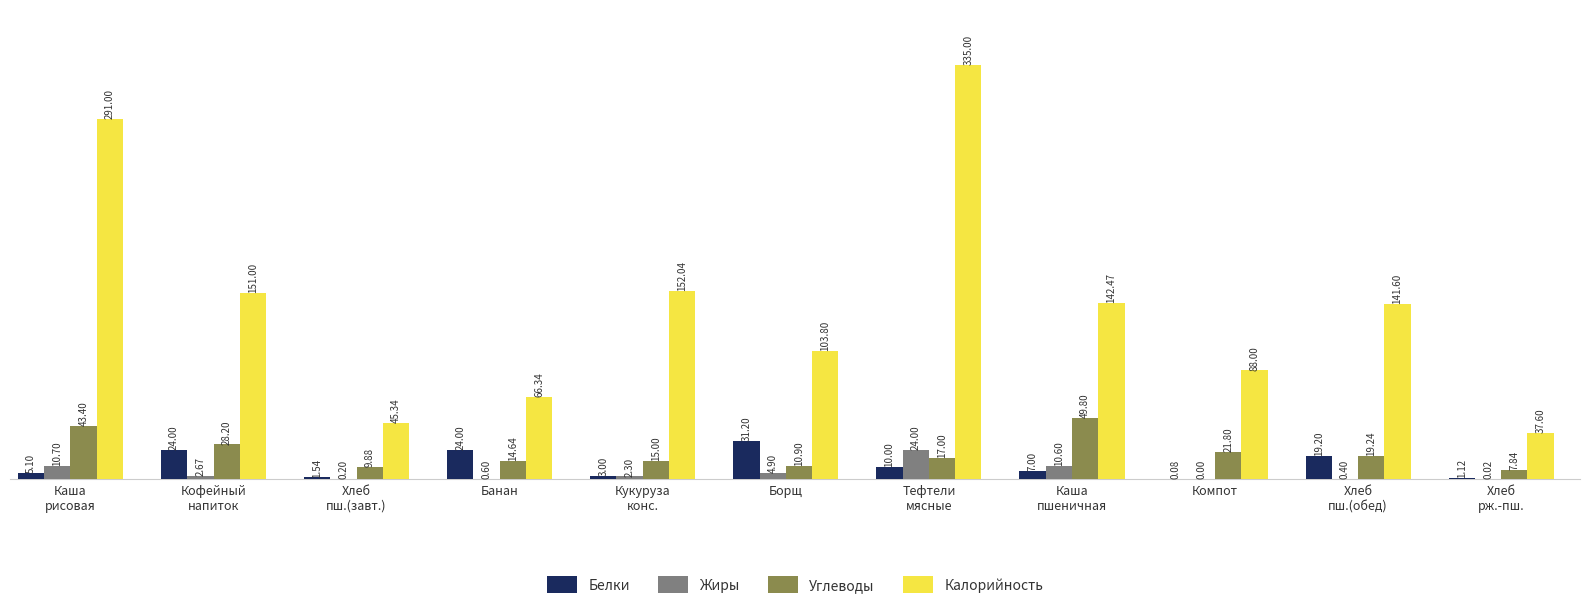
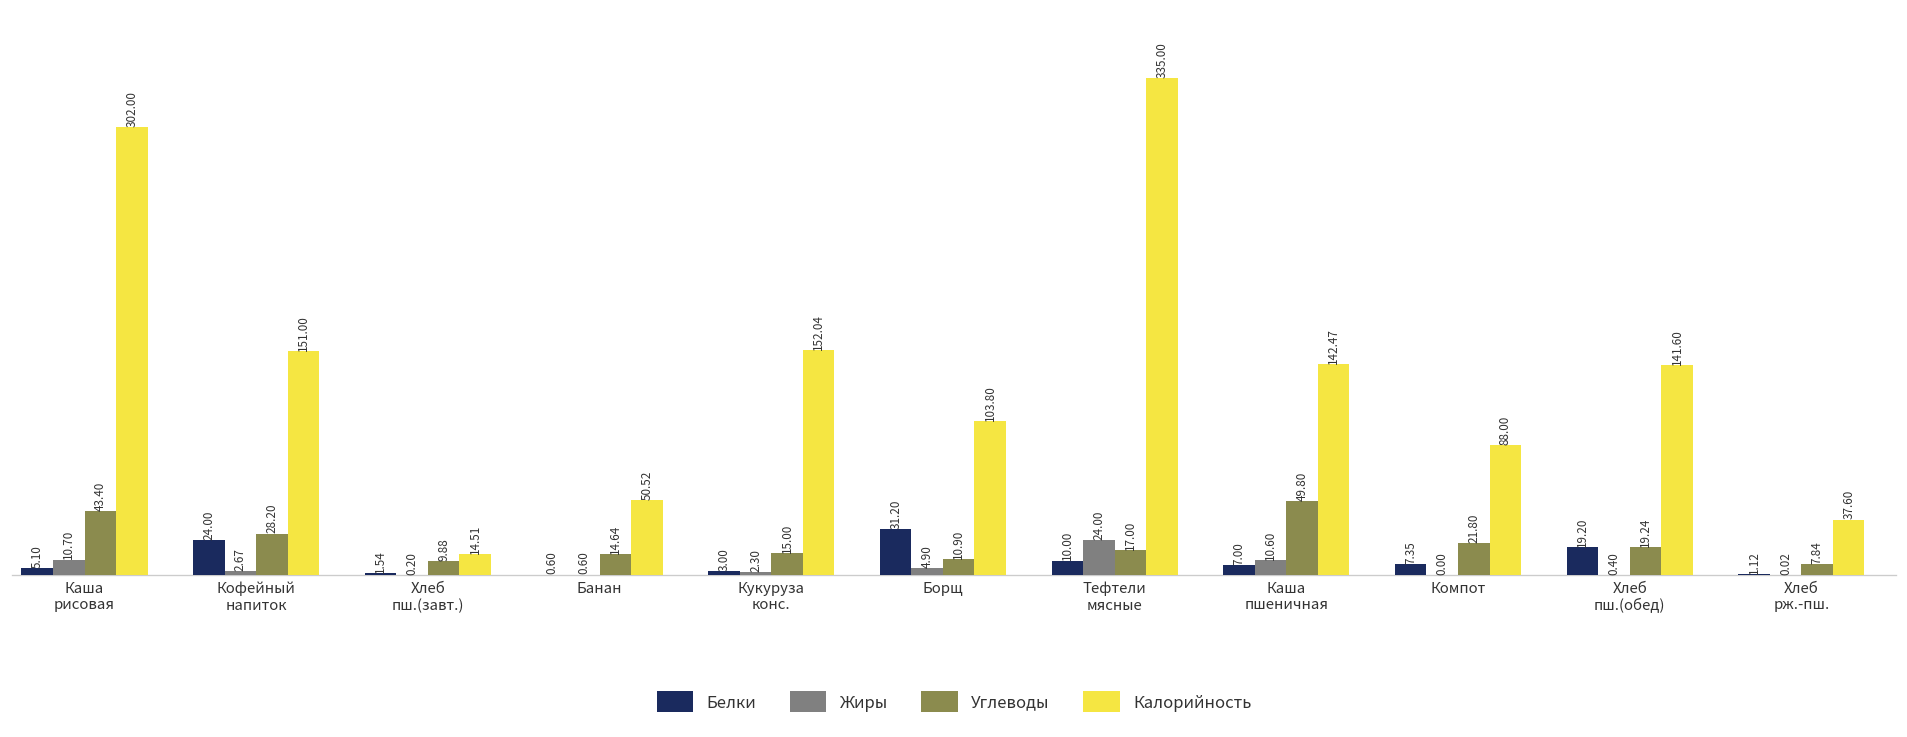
  {
    "Белки": {
      "Каша рисовая": 5.10,
      "Кофейный напиток": 24.00,
      "Хлеб пш.(завт.)": 1.54,
-     "Банан": 24.00,
+     "Банан": 0.60,
      "Кукуруза конс.": 3.00,
      "Борщ": 31.20,
      "Тефтели мясные": 10.00,
      "Каша пшеничная": 7.00,
-     "Компот": 0.08,
+     "Компот": 7.35,
      "Хлеб пш.(обед)": 19.20,
      "Хлеб рж.-пш.": 1.12
    },
    "Калорийность": {
-     "Каша рисовая": 291.00,
+     "Каша рисовая": 302.00,
      "Кофейный напиток": 151.00,
-     "Хлеб пш.(завт.)": 45.34,
-     "Банан": 66.34,
+     "Хлеб пш.(завт.)": 14.51,
+     "Банан": 50.52,
      "Кукуруза конс.": 152.04,
      "Борщ": 103.80,
      "Тефтели мясные": 335.00,
      "Каша пшеничная": 142.47,
      "Компот": 88.00,
      "Хлеб пш.(обед)": 141.60,
      "Хлеб рж.-пш.": 37.60
    }
  }
